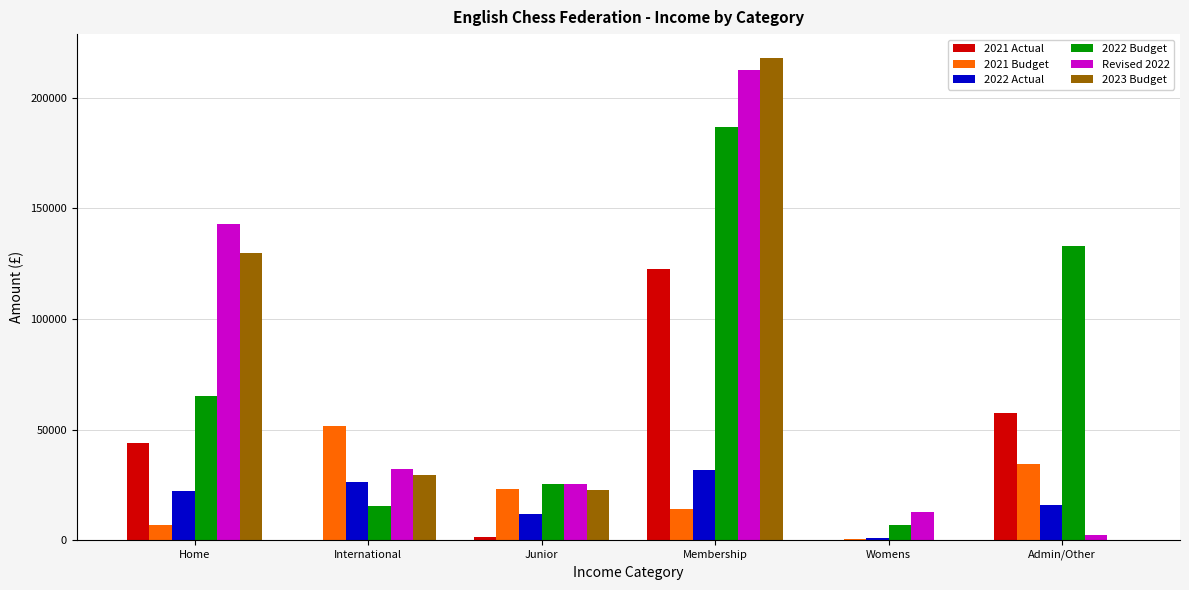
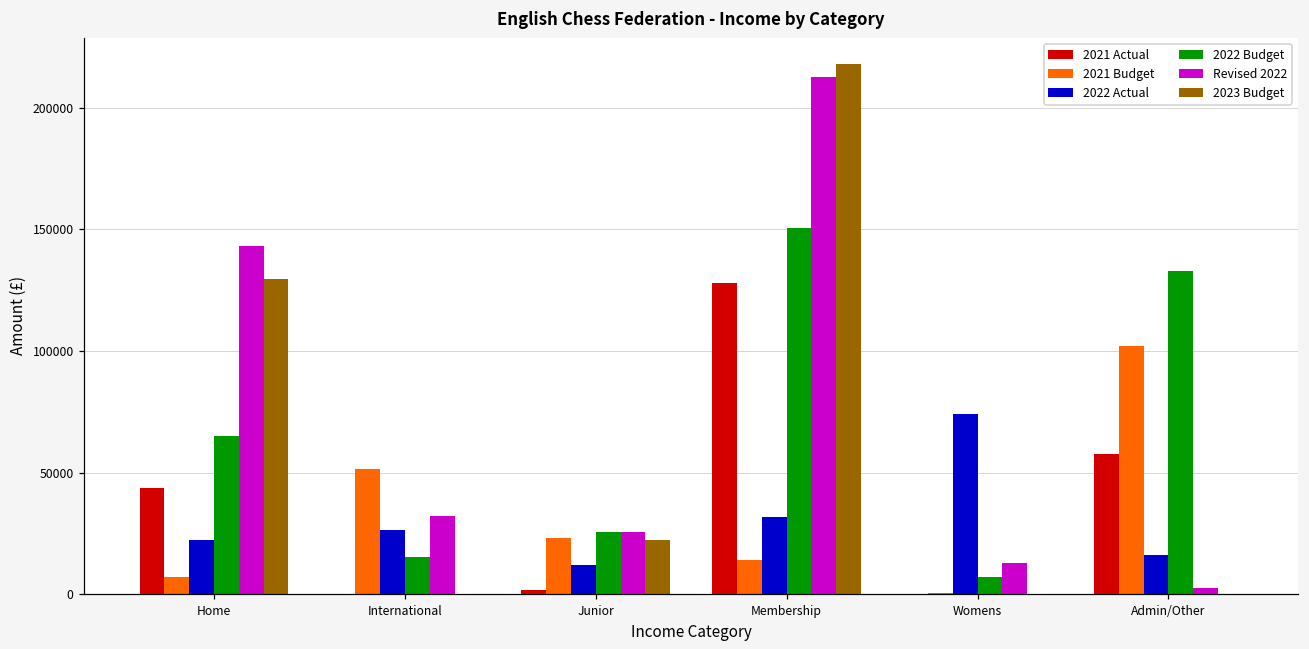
  {
    "2021 Actual": {
      "Home": 44000,
      "International": 0,
      "Junior": 2000,
-     "Membership": 122000,
+     "Membership": 128000,
      "Admin/Other": 58000
    },
    "2021 Budget": {
      "Home": 7000,
      "International": 52000,
      "Junior": 23000,
      "Membership": 14000,
-     "Admin/Other": 35000
+     "Admin/Other": 102000
    },
    "2022 Actual": {
      "Home": 22000,
      "International": 26000,
      "Junior": 12000,
      "Membership": 32000,
-     "Womens": 1000,
+     "Womens": 74000,
      "Admin/Other": 16000
    },
    "2022 Budget": {
      "Home": 65000,
      "International": 15000,
      "Junior": 26000,
-     "Membership": 187000,
+     "Membership": 151000,
      "Womens": 7000,
      "Admin/Other": 133000
    },
    "Revised 2022": {
      "Home": 143000,
      "International": 32000,
      "Junior": 26000,
      "Membership": 212000,
      "Womens": 13000,
      "Admin/Other": 2000
    },
    "2023 Budget": {
      "Home": 130000,
-     "International": 30000,
+     "International": 0,
      "Junior": 23000,
      "Membership": 218000,
      "Womens": 0,
      "Admin/Other": 0
    }
  }
